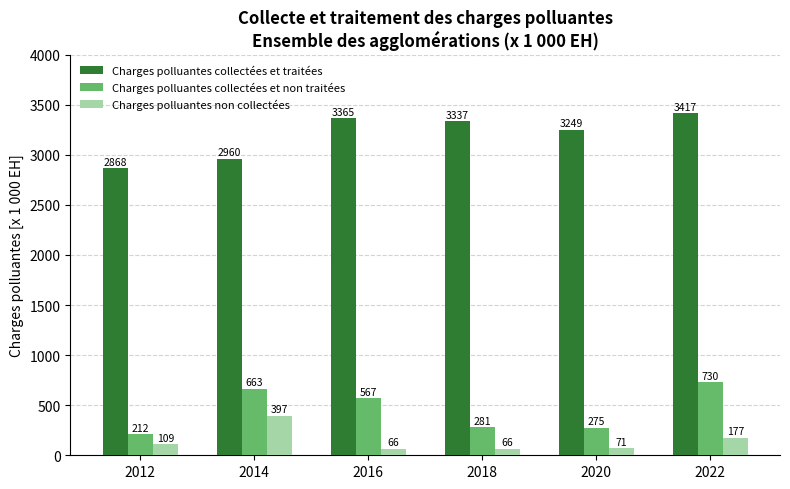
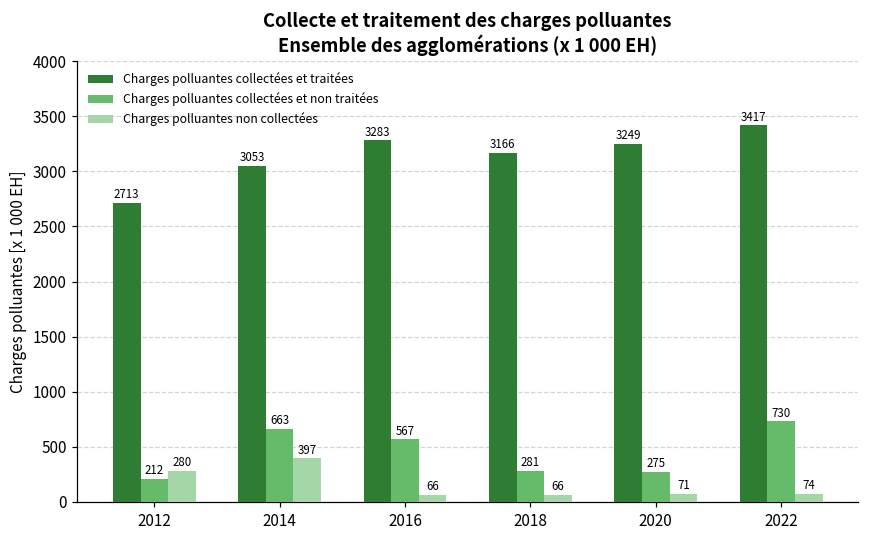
  {
    "Charges polluantes collectées et traitées": {
-     "2012": 2868,
-     "2014": 2960,
-     "2016": 3365,
-     "2018": 3337,
+     "2012": 2713,
+     "2014": 3053,
+     "2016": 3283,
+     "2018": 3166,
      "2020": 3249,
      "2022": 3417
    },
    "Charges polluantes collectées et non traitées": {
      "2012": 212,
      "2014": 663,
      "2016": 567,
      "2018": 281,
      "2020": 275,
      "2022": 730
    },
    "Charges polluantes non collectées": {
-     "2012": 109,
+     "2012": 280,
      "2014": 397,
      "2016": 66,
      "2018": 66,
      "2020": 71,
-     "2022": 177
+     "2022": 74
    }
  }
